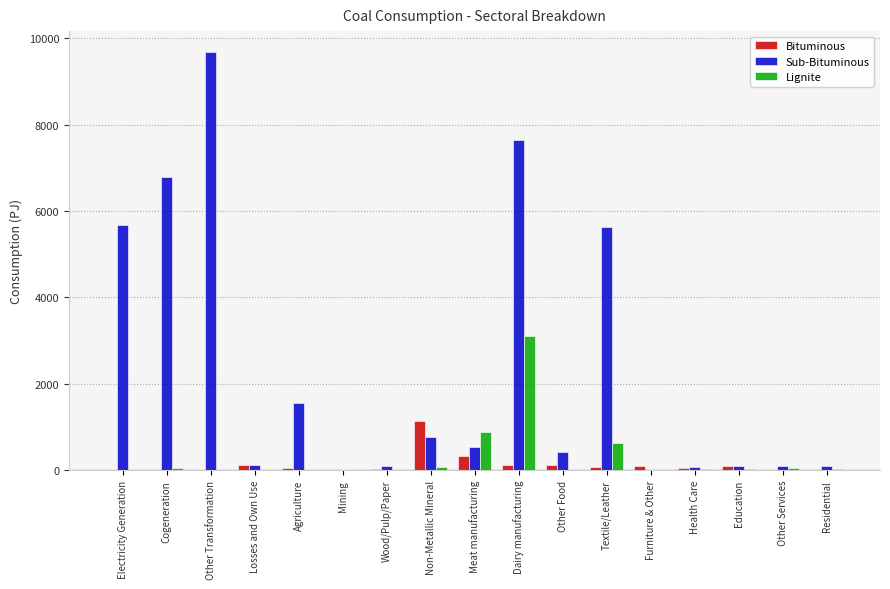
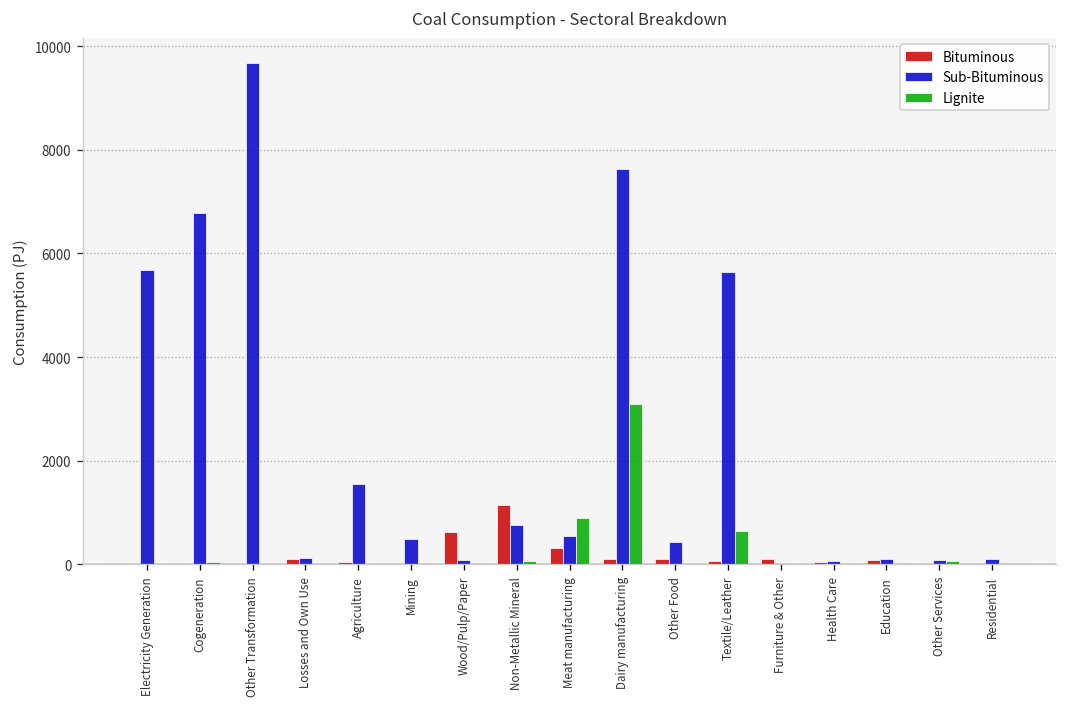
  {
    "Bituminous": {
      "Electricity Generation": 0,
      "Cogeneration": 0,
      "Other Transformation": 0,
      "Losses and Own Use": 100,
      "Mining": 0,
-     "Wood/Pulp/Paper": 0,
+     "Wood/Pulp/Paper": 600,
      "Non-Metallic Mineral": 1100,
      "Meat manufacturing": 300,
      "Dairy manufacturing": 100,
      "Other Food": 100,
      "Textile/Leather": 100,
      "Furniture & Other": 100,
      "Education": 100
    },
    "Sub-Bituminous": {
      "Electricity Generation": 5700,
      "Cogeneration": 6800,
      "Other Transformation": 9700,
      "Losses and Own Use": 100,
      "Agriculture": 1600,
-     "Mining": 0,
+     "Mining": 500,
      "Wood/Pulp/Paper": 100,
      "Non-Metallic Mineral": 800,
      "Meat manufacturing": 500,
      "Dairy manufacturing": 7600,
      "Other Food": 400,
      "Textile/Leather": 5600,
      "Furniture & Other": 0,
      "Health Care": 100,
      "Education": 100,
      "Other Services": 100,
      "Residential": 100
    },
    "Lignite": {
      "Electricity Generation": 0,
      "Other Transformation": 0,
      "Losses and Own Use": 0,
      "Mining": 0,
      "Wood/Pulp/Paper": 0,
      "Non-Metallic Mineral": 100,
      "Meat manufacturing": 900,
      "Dairy manufacturing": 3100,
      "Other Food": 0,
      "Textile/Leather": 600,
      "Furniture & Other": 0,
      "Other Services": 100
    }
  }
